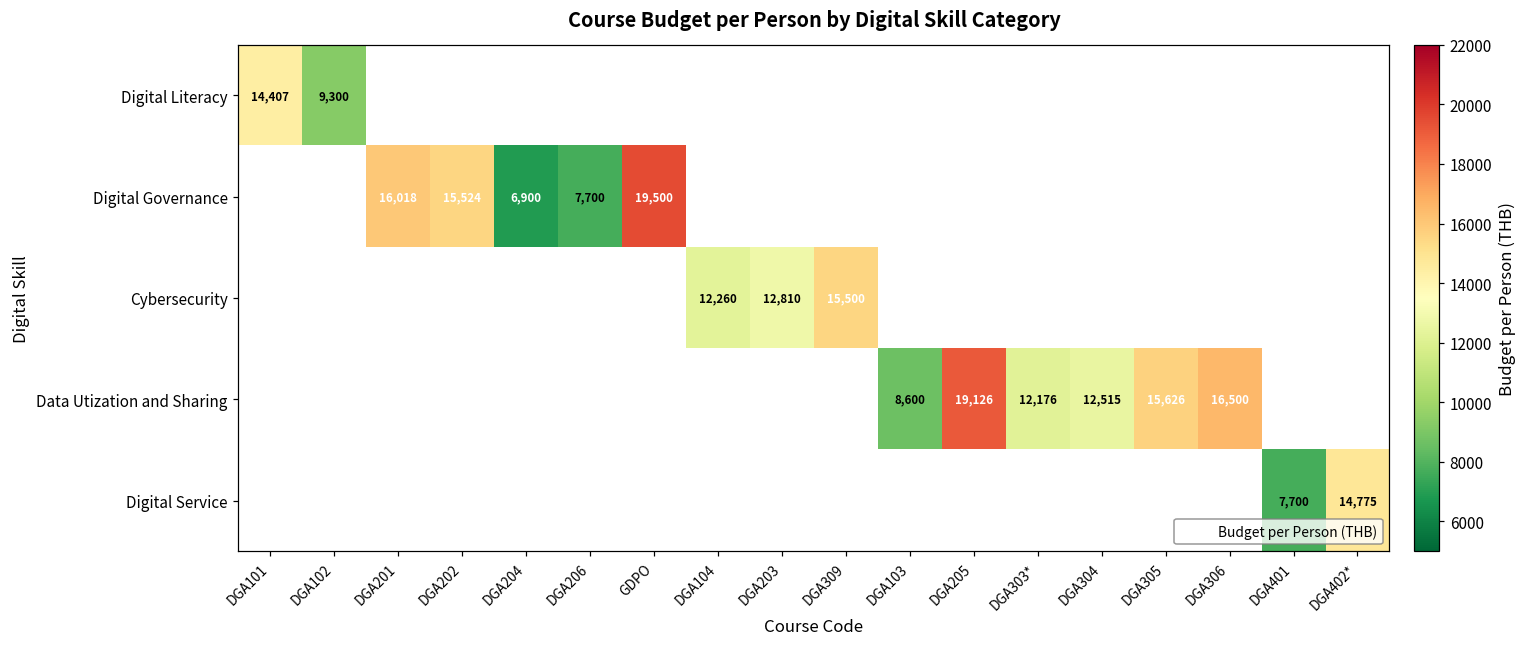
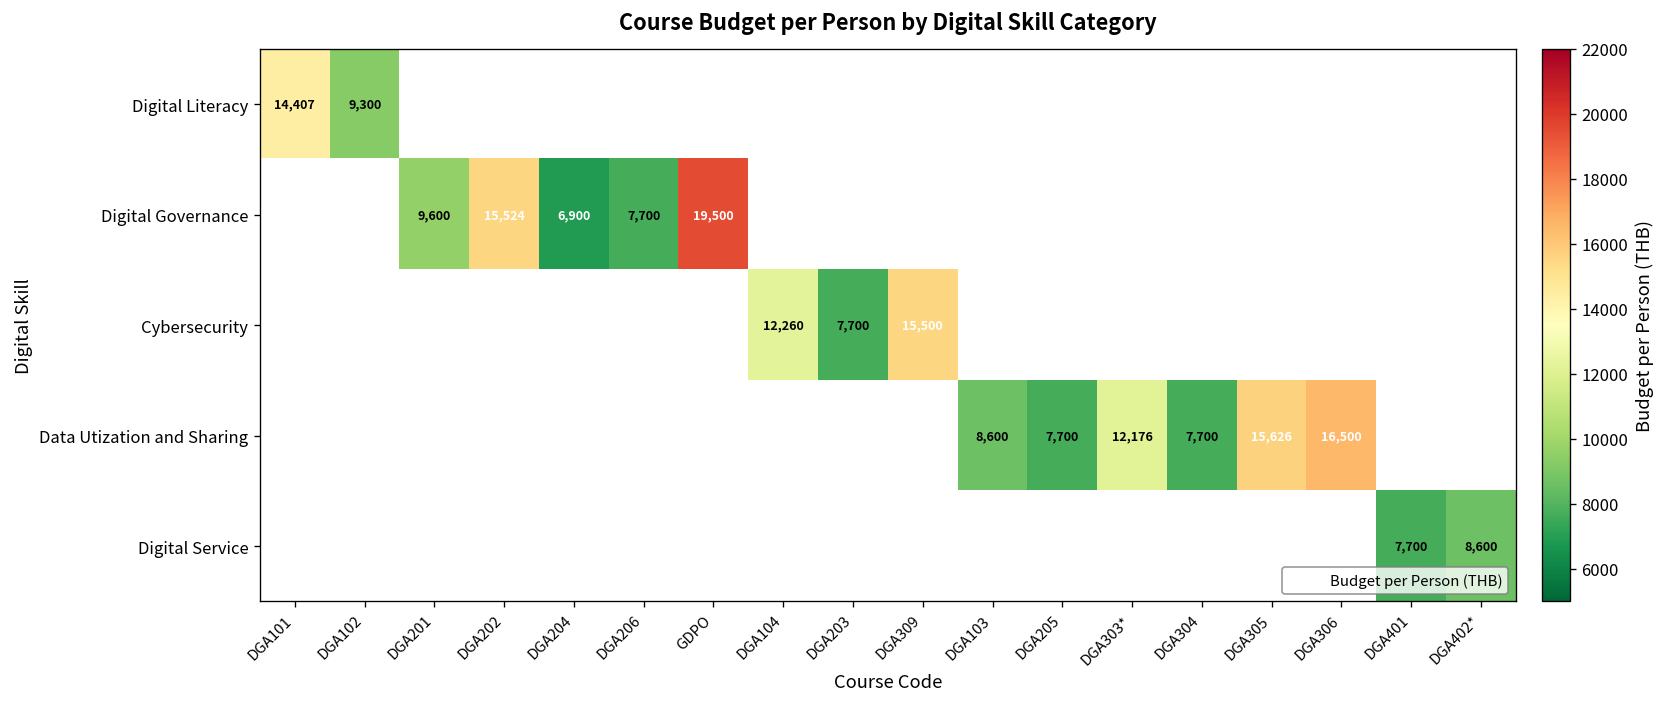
  {
    "Digital Literacy": {
      "DGA101": "14,407",
      "DGA102": "9,300"
    },
    "Digital Governance": {
-     "DGA201": "16,018",
+     "DGA201": "9,600",
      "DGA202": "15,524",
      "DGA204": "6,900",
      "DGA206": "7,700",
      "GDPO": "19,500"
    },
    "Cybersecurity": {
      "DGA104": "12,260",
-     "DGA203": "12,810",
+     "DGA203": "7,700",
      "DGA309": "15,500"
    },
    "Data Utization and Sharing": {
      "DGA103": "8,600",
-     "DGA205": "19,126",
+     "DGA205": "7,700",
      "DGA303*": "12,176",
-     "DGA304": "12,515",
+     "DGA304": "7,700",
      "DGA305": "15,626",
      "DGA306": "16,500"
    },
    "Digital Service": {
      "DGA401": "7,700",
-     "DGA402*": "14,775"
+     "DGA402*": "8,600"
    }
  }
